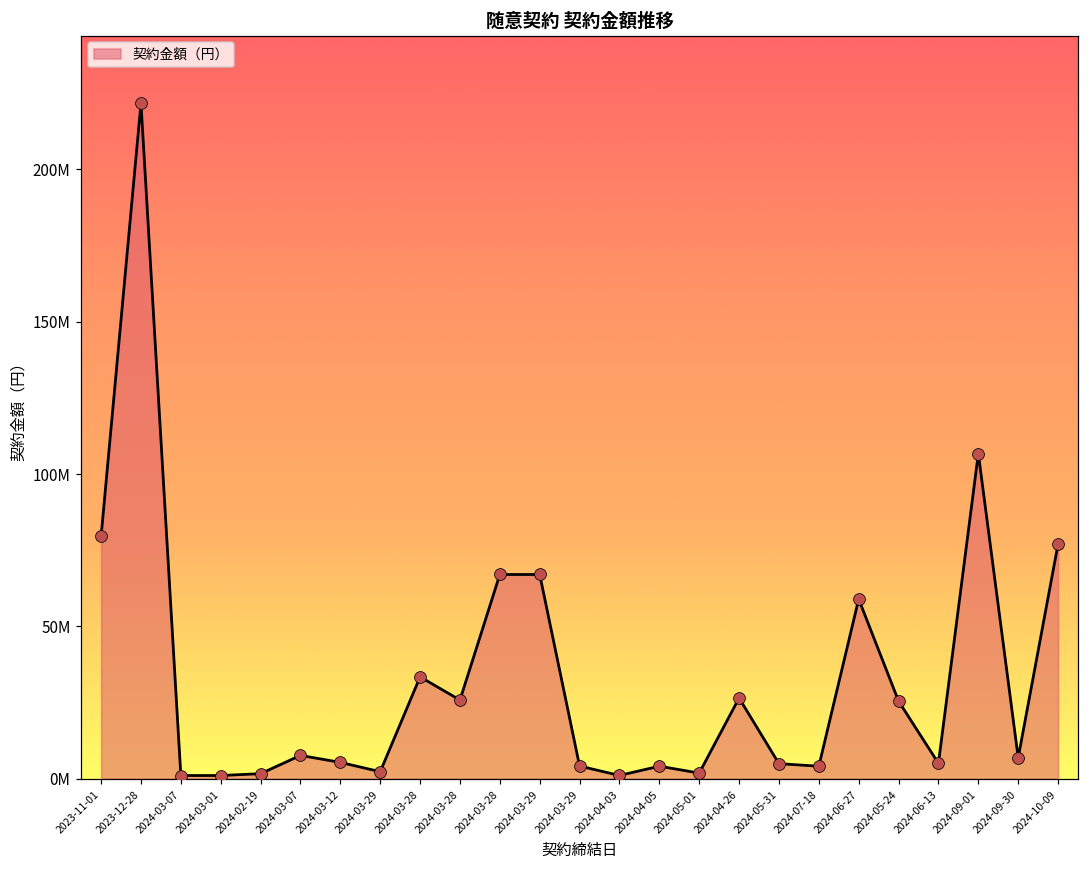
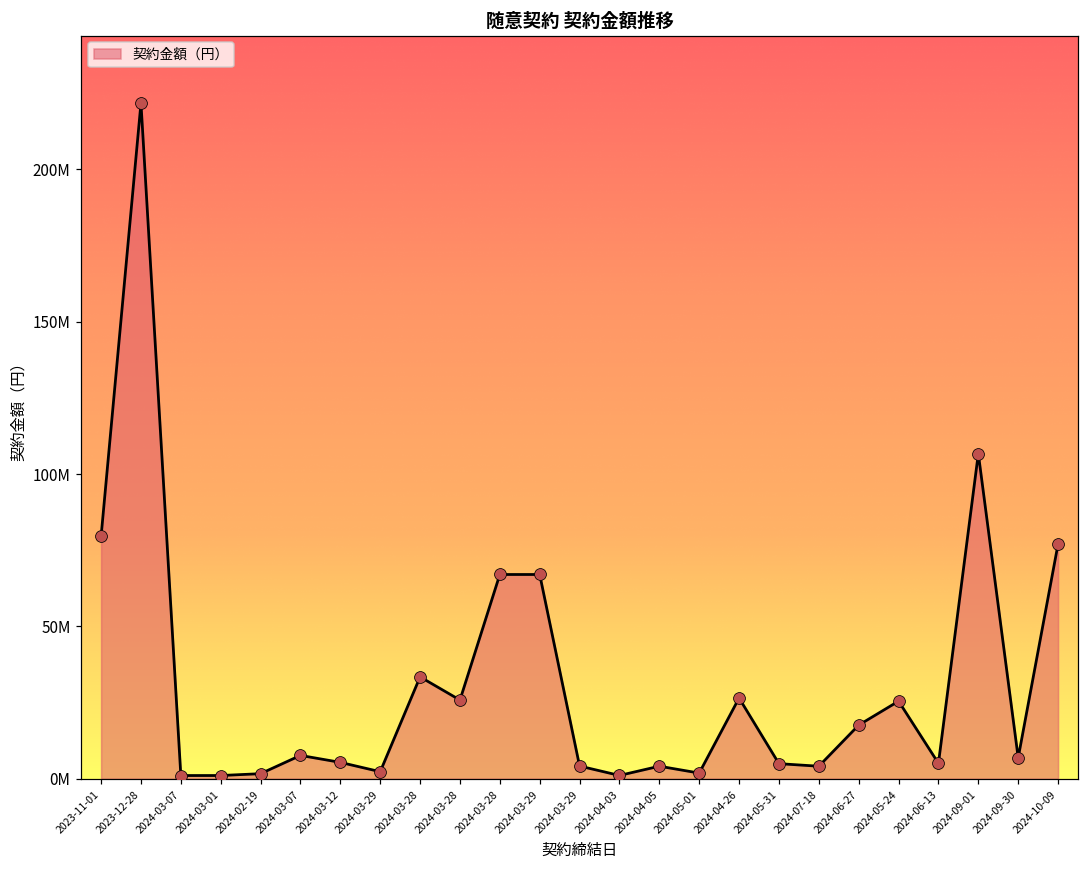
  {
    "2023-11-01": 80000000,
    "2023-12-28": 222000000,
    "2024-03-01": 1000000,
    "2024-02-19": 2000000,
    "2024-03-12": 5000000,
    "2024-04-03": 1000000,
    "2024-04-05": 4000000,
    "2024-05-01": 2000000,
    "2024-04-26": 26000000,
    "2024-05-31": 5000000,
    "2024-07-18": 4000000,
-   "2024-06-27": 59000000,
+   "2024-06-27": 18000000,
    "2024-05-24": 25000000,
    "2024-06-13": 5000000,
    "2024-09-01": 107000000,
    "2024-09-30": 7000000,
    "2024-10-09": 77000000
  }
